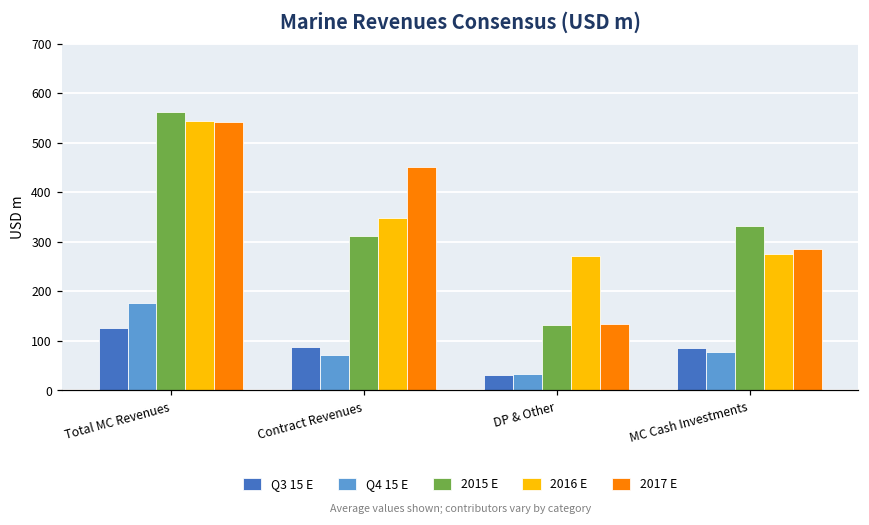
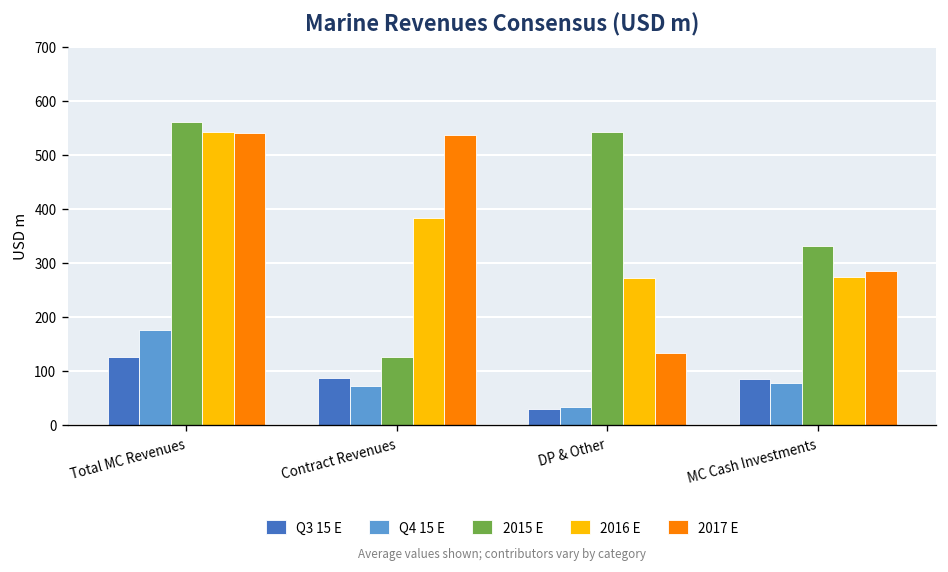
  {
    "2015 E": {
      "Total MC Revenues": 560,
-     "Contract Revenues": 310,
-     "DP & Other": 130,
+     "Contract Revenues": 130,
+     "DP & Other": 540,
      "MC Cash Investments": 330
    },
    "2016 E": {
      "Total MC Revenues": 540,
-     "Contract Revenues": 350,
+     "Contract Revenues": 380,
      "DP & Other": 270,
      "MC Cash Investments": 270
    },
    "2017 E": {
      "Total MC Revenues": 540,
-     "Contract Revenues": 450,
+     "Contract Revenues": 540,
      "DP & Other": 130,
      "MC Cash Investments": 290
    }
  }
